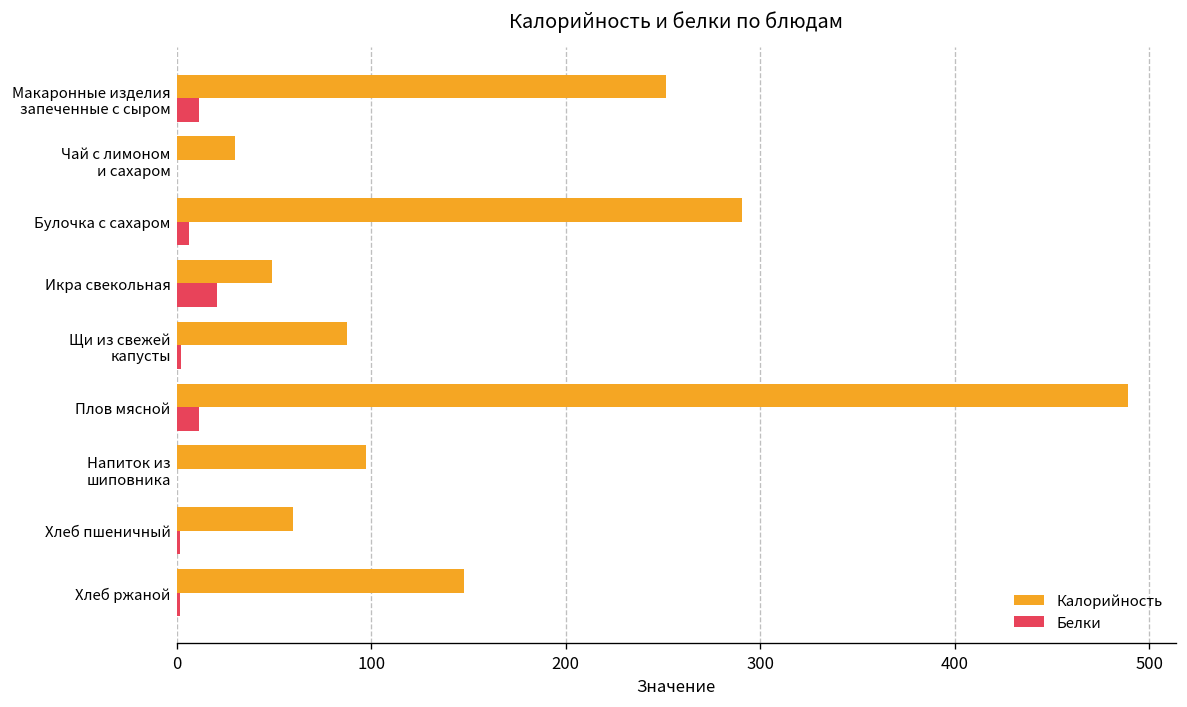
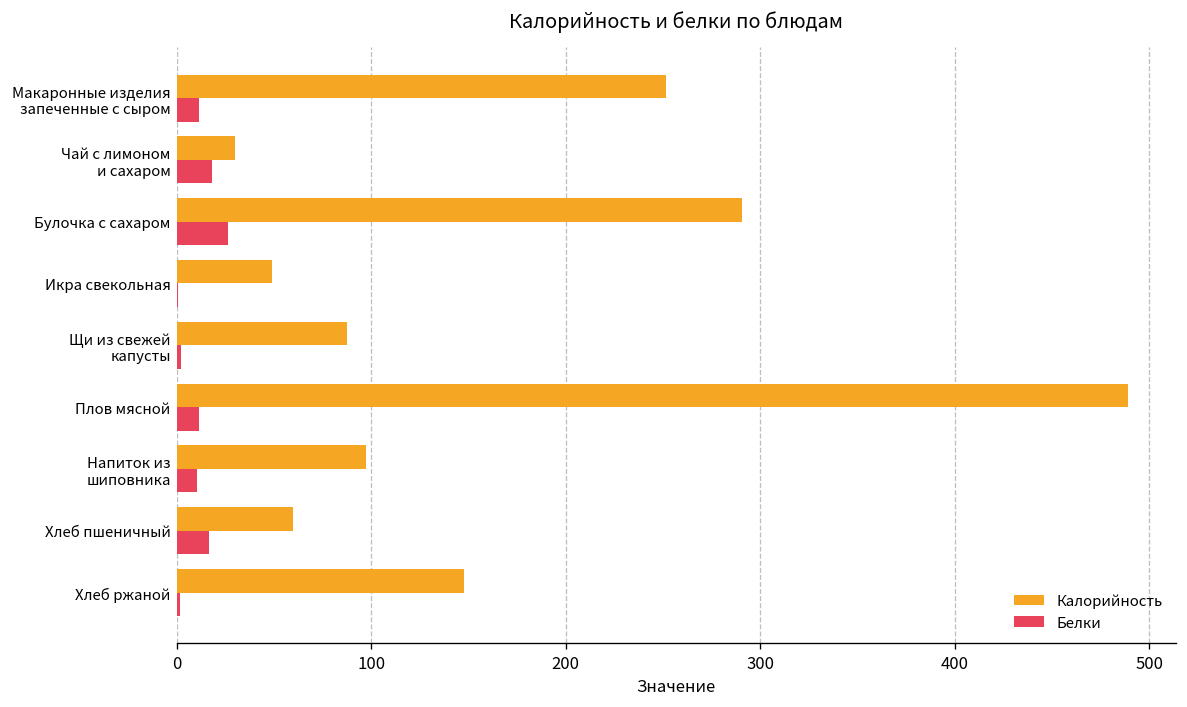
  {
    "Калорийность": {
      "Макаронные изделия запеченные с сыром": 251,
      "Чай с лимоном и сахаром": 30,
      "Булочка с сахаром": 291,
      "Икра свекольная": 49,
      "Щи из свежей капусты": 88,
      "Плов мясной": 489,
      "Напиток из шиповника": 97,
      "Хлеб пшеничный": 60,
      "Хлеб ржаной": 148
    },
    "Белки": {
      "Макаронные изделия запеченные с сыром": 12,
-     "Чай с лимоном и сахаром": 0,
-     "Булочка с сахаром": 6,
-     "Икра свекольная": 21,
+     "Чай с лимоном и сахаром": 18,
+     "Булочка с сахаром": 27,
+     "Икра свекольная": 1,
      "Щи из свежей капусты": 2,
      "Плов мясной": 11,
-     "Напиток из шиповника": 0,
-     "Хлеб пшеничный": 2,
+     "Напиток из шиповника": 11,
+     "Хлеб пшеничный": 17,
      "Хлеб ржаной": 2
    }
  }
